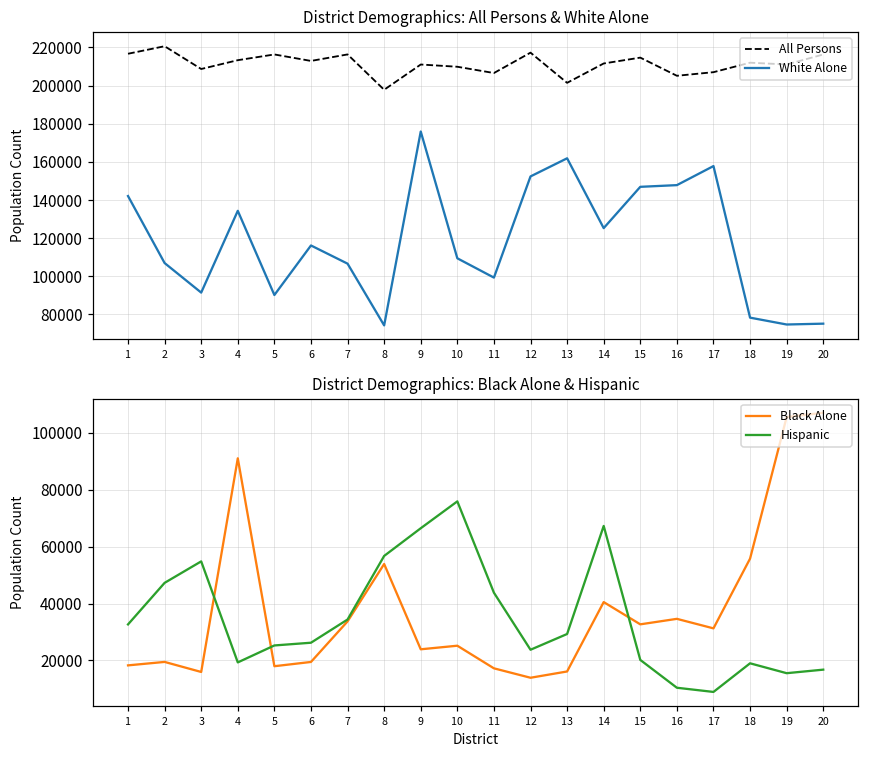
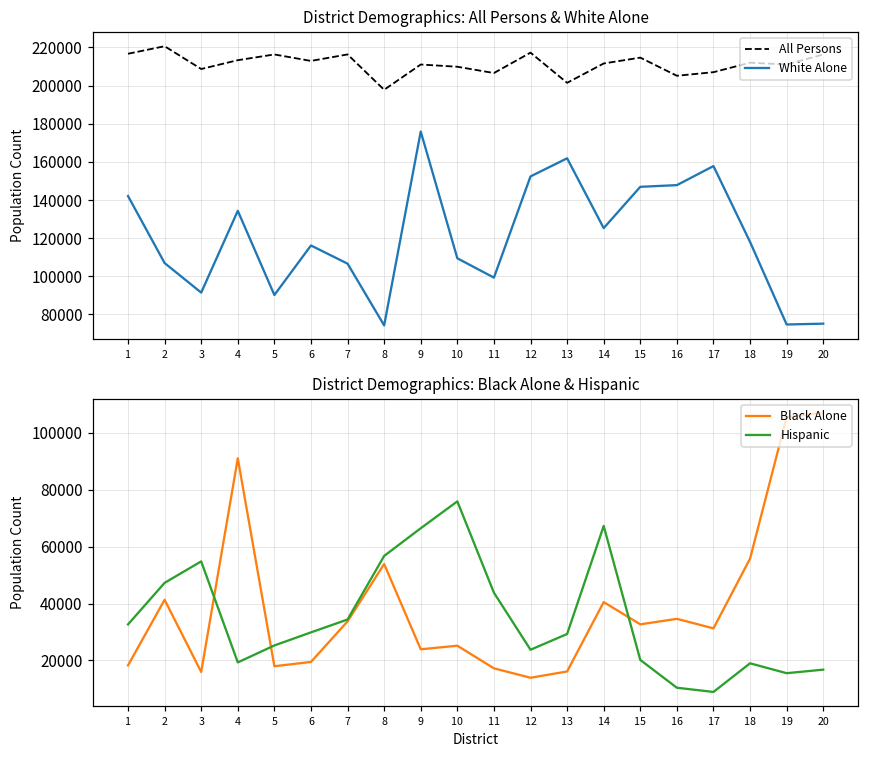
  {
    "District Demographics: All Persons & White Alone": {
      "All Persons": {
        "1": 217000,
        "2": 221000,
        "3": 209000,
        "4": 213000,
        "5": 216000,
        "6": 213000,
        "7": 216000,
        "8": 198000,
        "9": 211000,
        "10": 210000,
        "11": 207000,
        "12": 217000,
        "13": 201000,
        "14": 212000,
        "15": 215000,
        "16": 205000,
        "17": 207000
      },
      "White Alone": {
        "1": 142000,
        "2": 107000,
        "3": 91000,
        "4": 134000,
        "5": 90000,
        "6": 116000,
        "7": 107000,
        "8": 74000,
        "9": 176000,
        "10": 109000,
        "11": 99000,
        "12": 152000,
        "13": 162000,
        "14": 125000,
        "15": 147000,
        "16": 148000,
        "17": 158000,
-       "18": 78000,
+       "18": 118000,
        "19": 75000,
        "20": 75000
      }
    },
    "District Demographics: Black Alone & Hispanic": {
      "Black Alone": {
        "1": 18000,
-       "2": 19000,
+       "2": 41000,
        "3": 16000,
        "4": 91000,
        "5": 18000,
        "6": 19000,
        "8": 54000,
        "9": 24000,
        "10": 25000,
        "11": 17000,
        "12": 14000,
        "13": 16000,
        "14": 41000,
        "15": 33000,
        "16": 35000,
        "17": 31000,
        "18": 56000
      },
      "Hispanic": {
        "1": 33000,
        "2": 47000,
        "3": 55000,
        "4": 19000,
        "5": 25000,
-       "6": 26000,
+       "6": 30000,
        "8": 57000,
        "9": 66000,
        "10": 76000,
        "11": 44000,
        "12": 24000,
        "13": 29000,
        "14": 67000,
        "15": 20000,
        "16": 10000,
        "17": 9000,
        "18": 19000,
        "19": 16000,
        "20": 17000
      }
    }
  }
